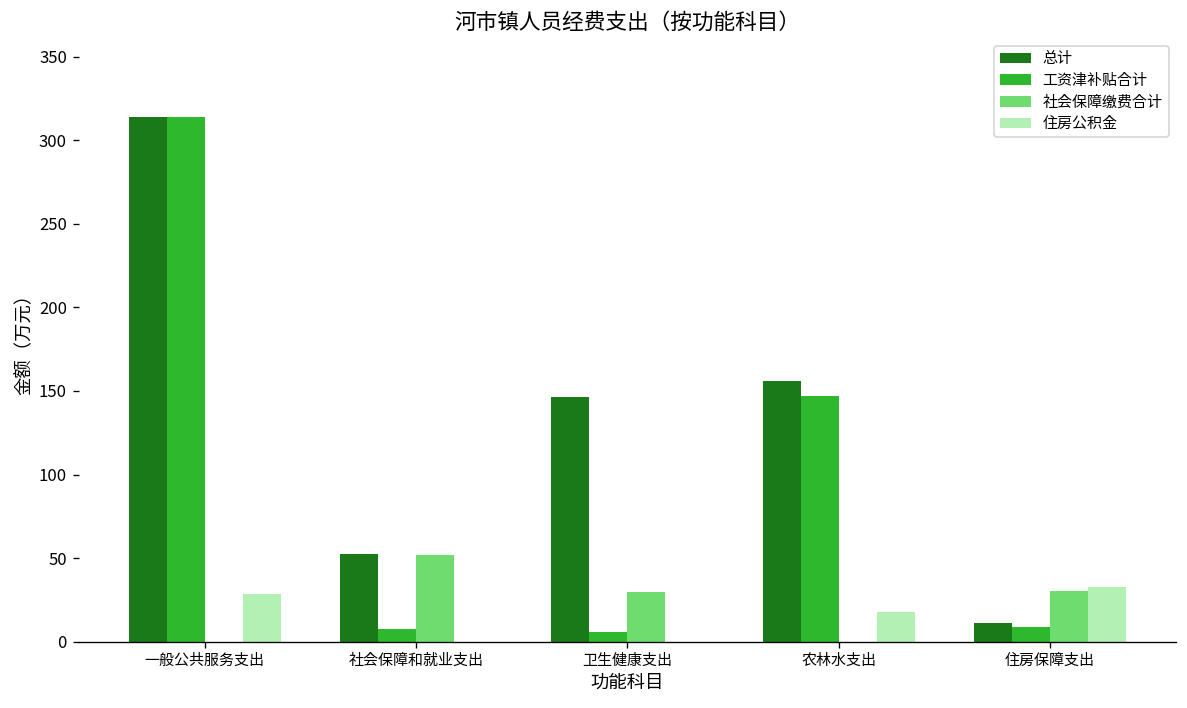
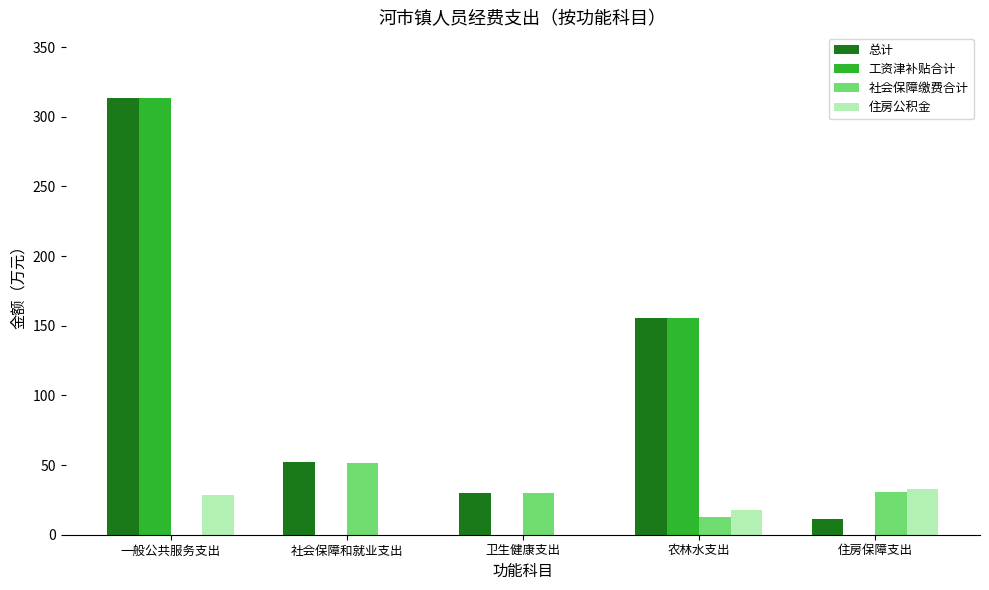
  {
    "总计": {
      "一般公共服务支出": 314,
      "社会保障和就业支出": 52,
-     "卫生健康支出": 147,
+     "卫生健康支出": 30,
      "农林水支出": 156,
      "住房保障支出": 11
    },
    "工资津补贴合计": {
      "一般公共服务支出": 314,
-     "社会保障和就业支出": 8,
-     "卫生健康支出": 6,
-     "农林水支出": 147,
-     "住房保障支出": 9
+     "社会保障和就业支出": 0,
+     "卫生健康支出": 0,
+     "农林水支出": 156,
+     "住房保障支出": 0
    },
    "社会保障缴费合计": {
      "一般公共服务支出": 0,
      "社会保障和就业支出": 52,
      "卫生健康支出": 30,
-     "农林水支出": 0,
+     "农林水支出": 13,
      "住房保障支出": 31
    },
    "住房公积金": {
      "一般公共服务支出": 29,
      "社会保障和就业支出": 0,
      "卫生健康支出": 0,
      "农林水支出": 18,
      "住房保障支出": 33
    }
  }
